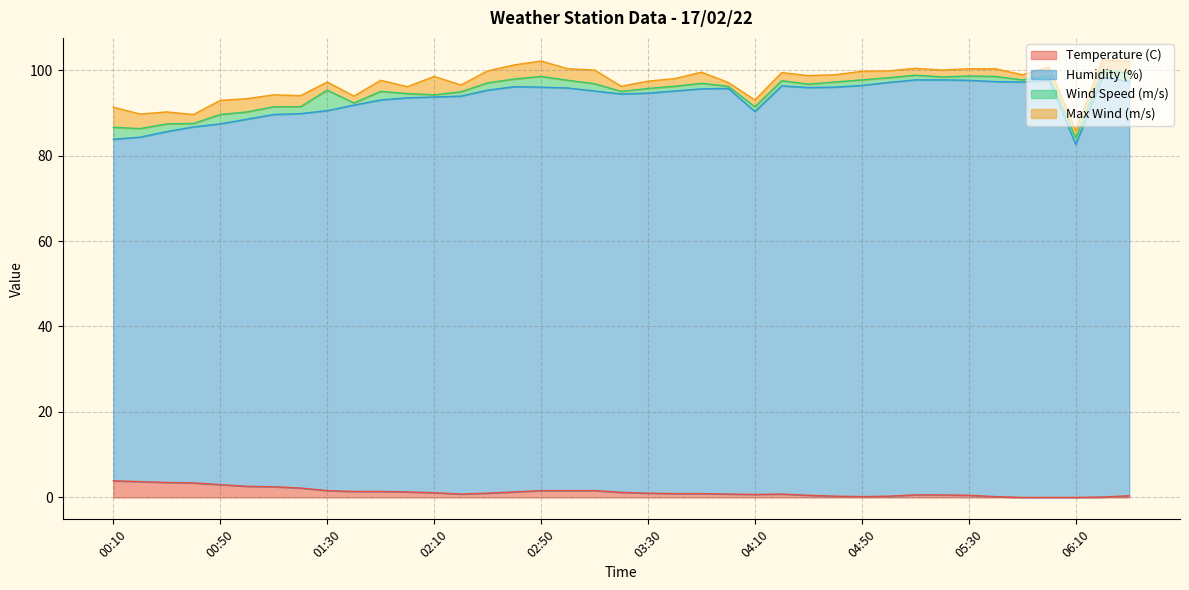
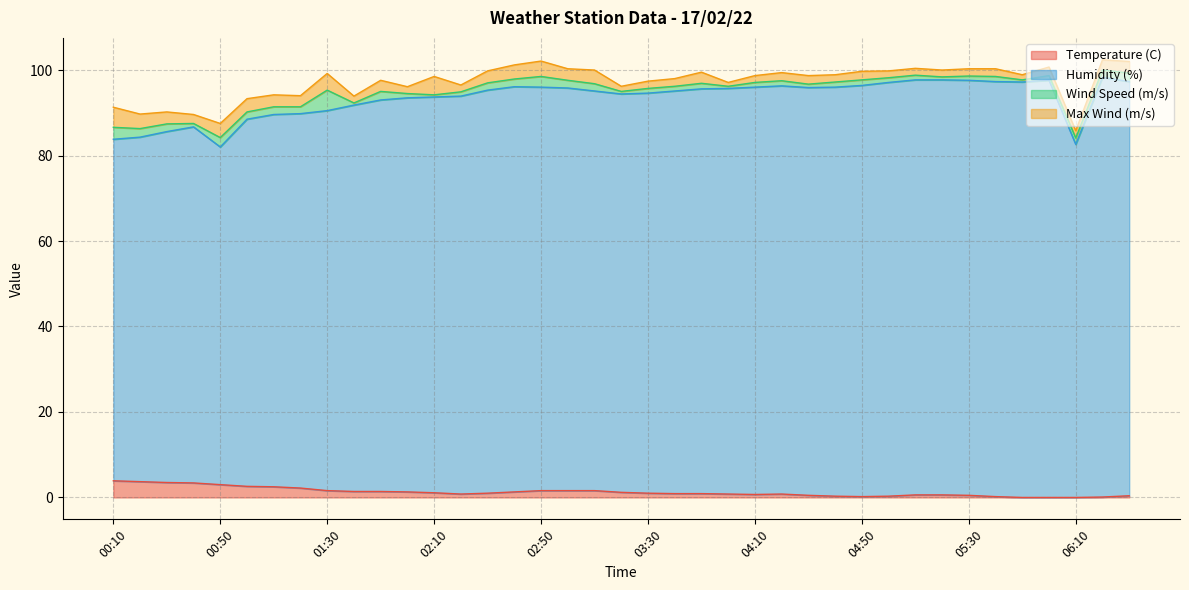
  {
    "Temperature (C)": {
      "00:10": 4,
      "00:50": 3,
      "01:30": 2,
      "02:10": 1,
      "02:50": 2,
      "03:30": 1,
      "04:10": 1,
      "04:50": 0,
      "05:30": 1,
      "06:10": 0
    },
    "Humidity (%)": {
      "00:10": 80,
-     "00:50": 84,
+     "00:50": 79,
      "01:30": 89,
      "02:50": 94,
      "03:30": 94,
-     "04:10": 90,
+     "04:10": 95,
      "04:50": 96,
      "05:30": 97,
      "06:10": 83
    },
    "Wind Speed (m/s)": {
      "00:10": 3,
      "00:50": 2,
      "01:30": 5,
      "02:50": 3,
      "03:30": 1,
      "04:10": 1,
      "04:50": 1,
      "05:30": 1,
      "06:10": 2
    },
    "Max Wind (m/s)": {
      "00:10": 5,
      "00:50": 3,
-     "01:30": 2,
+     "01:30": 4,
      "02:10": 4,
      "02:50": 4,
      "03:30": 2,
      "04:10": 2,
      "04:50": 2,
      "05:30": 2,
      "06:10": 2
    }
  }
